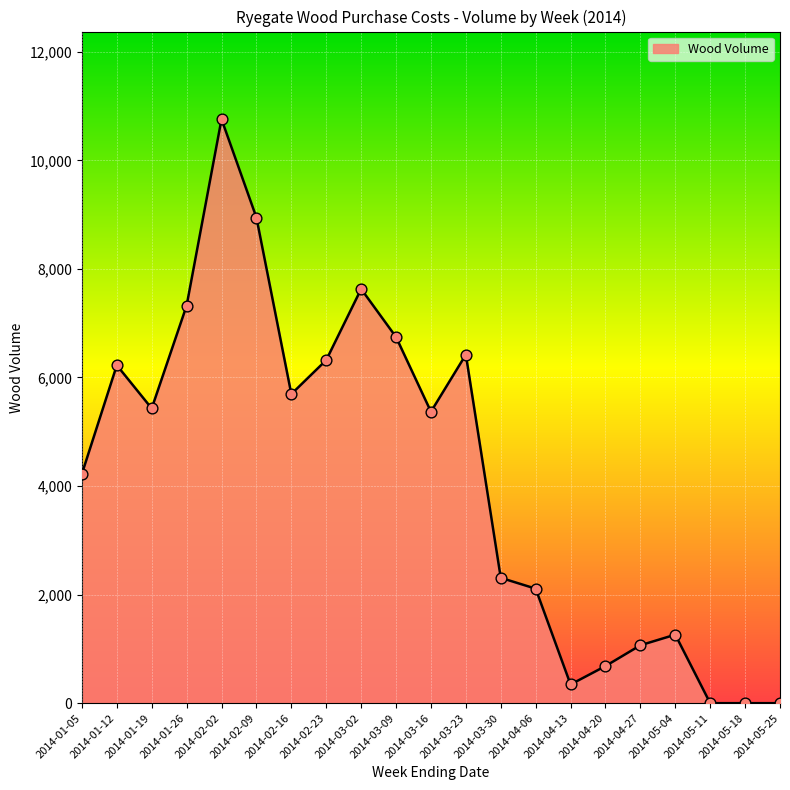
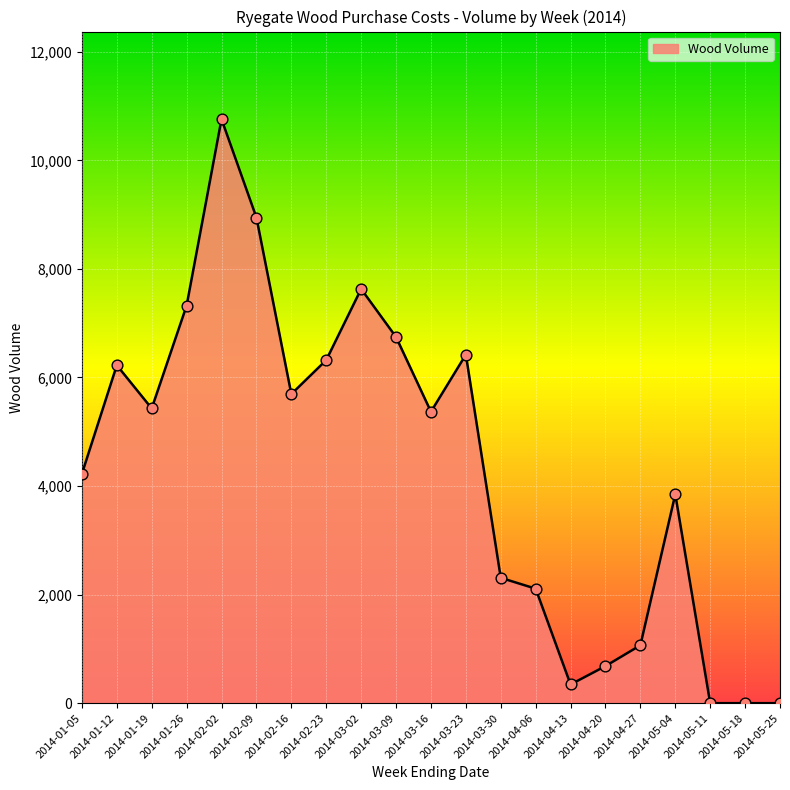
  {
    "2014-01-05": "4,200",
    "2014-01-12": "6,200",
    "2014-01-19": "5,400",
    "2014-01-26": "7,300",
    "2014-02-02": "10,800",
    "2014-02-09": "8,900",
    "2014-02-16": "5,700",
    "2014-02-23": "6,300",
    "2014-03-02": "7,600",
    "2014-03-09": "6,700",
    "2014-03-16": "5,400",
    "2014-03-23": "6,400",
    "2014-03-30": "2,300",
    "2014-04-06": "2,100",
    "2014-04-13": "300",
    "2014-04-20": "700",
    "2014-04-27": "1,100",
-   "2014-05-04": "1,300",
+   "2014-05-04": "3,800",
    "2014-05-11": "0",
    "2014-05-18": "0",
    "2014-05-25": "0"
  }
